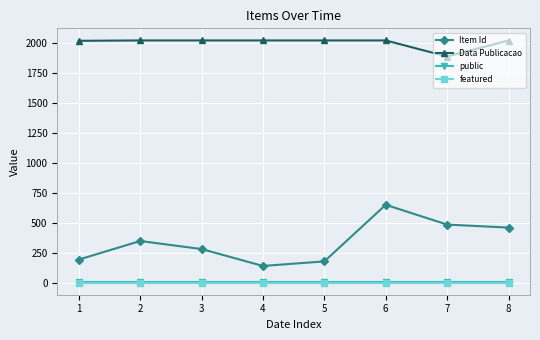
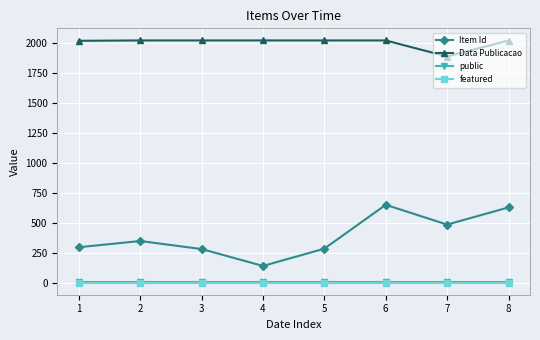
  {
    "Item Id": {
-     "1": 190,
+     "1": 300,
      "2": 350,
      "3": 280,
      "4": 140,
-     "5": 180,
+     "5": 280,
      "6": 650,
      "7": 480,
-     "8": 460
+     "8": 630
    },
    "Data Publicacao": {
      "1": 2020,
      "2": 2020,
      "3": 2020,
      "4": 2020,
      "5": 2020,
      "6": 2020
    }
  }
